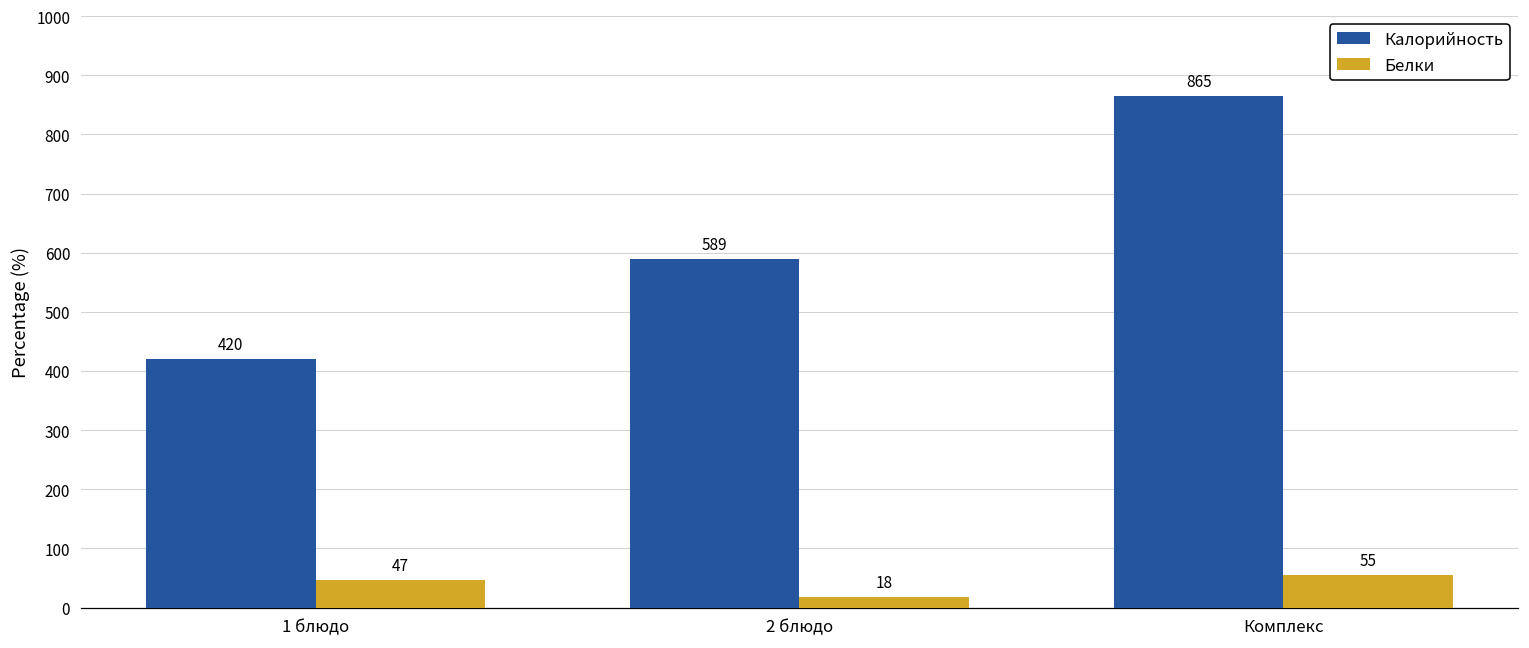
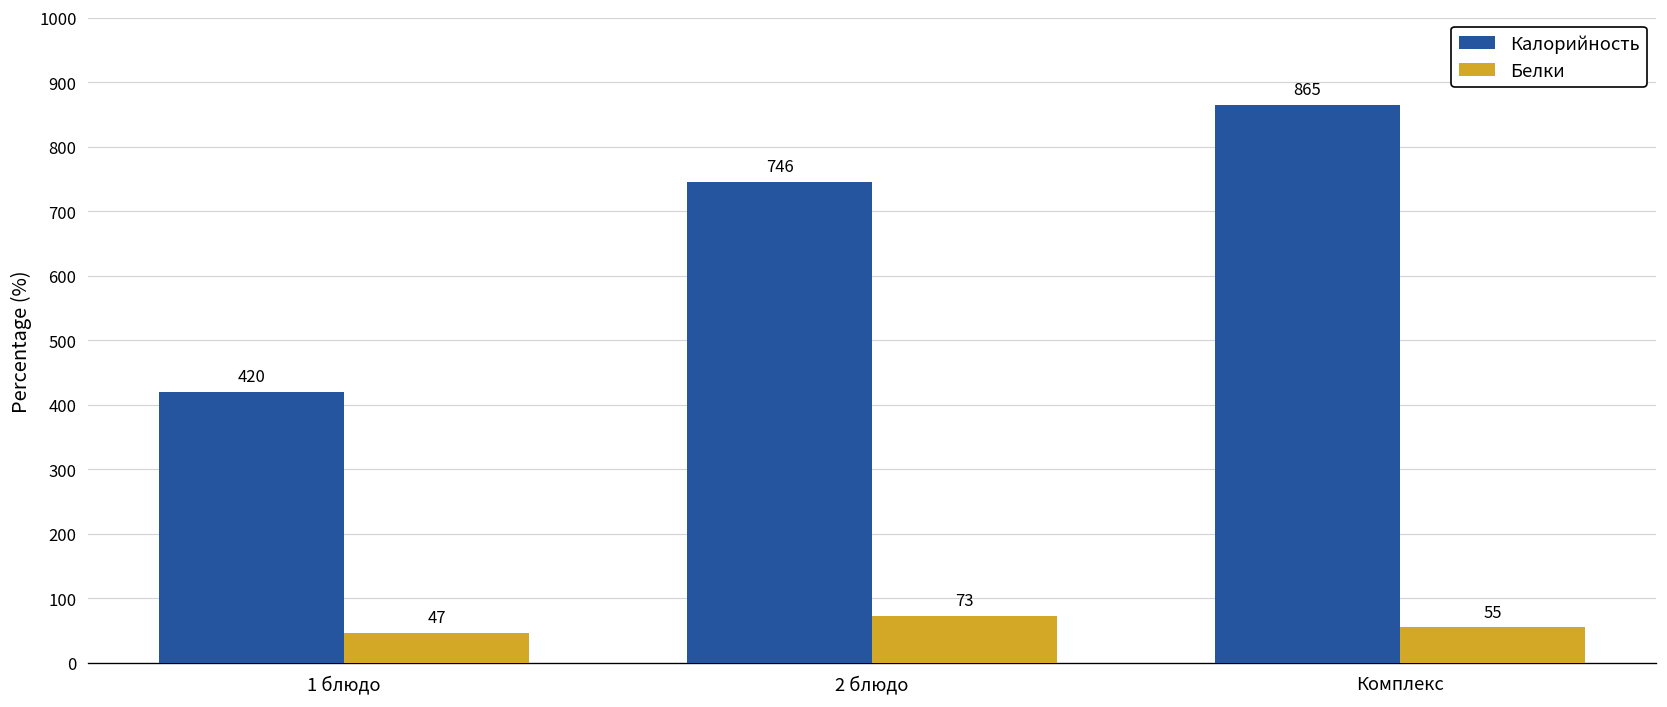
  {
    "Калорийность": {
      "1 блюдо": 420,
-     "2 блюдо": 589,
+     "2 блюдо": 746,
      "Комплекс": 865
    },
    "Белки": {
      "1 блюдо": 47,
-     "2 блюдо": 18,
+     "2 блюдо": 73,
      "Комплекс": 55
    }
  }
